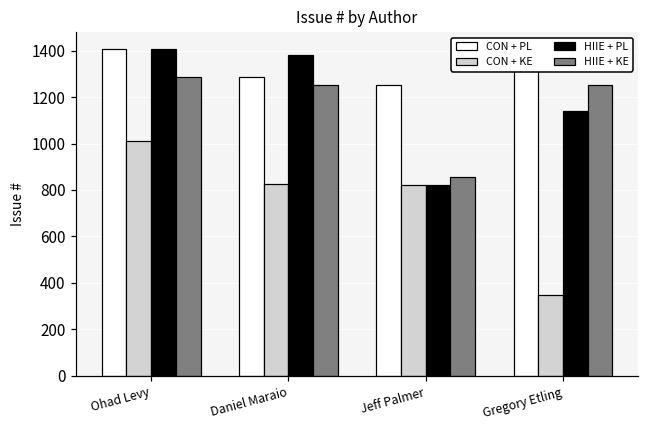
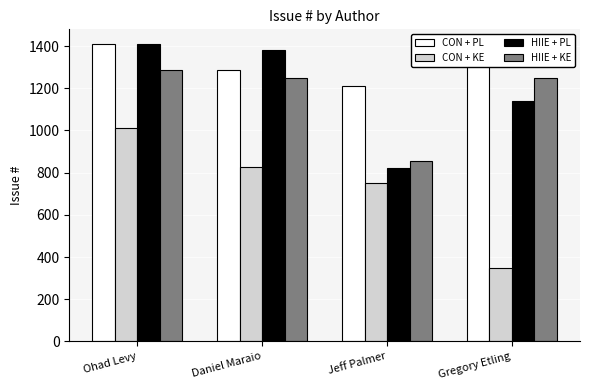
  {
    "CON + PL": {
      "Ohad Levy": 1410,
      "Daniel Maraio": 1290,
-     "Jeff Palmer": 1250
+     "Jeff Palmer": 1210
    },
    "CON + KE": {
      "Ohad Levy": 1010,
      "Daniel Maraio": 830,
-     "Jeff Palmer": 820,
+     "Jeff Palmer": 750,
      "Gregory Etling": 350
    },
    "HIIE + PL": {
      "Ohad Levy": 1410,
      "Daniel Maraio": 1380,
      "Jeff Palmer": 820,
      "Gregory Etling": 1140
    },
    "HIIE + KE": {
      "Ohad Levy": 1290,
      "Daniel Maraio": 1250,
      "Jeff Palmer": 860,
      "Gregory Etling": 1250
    }
  }
